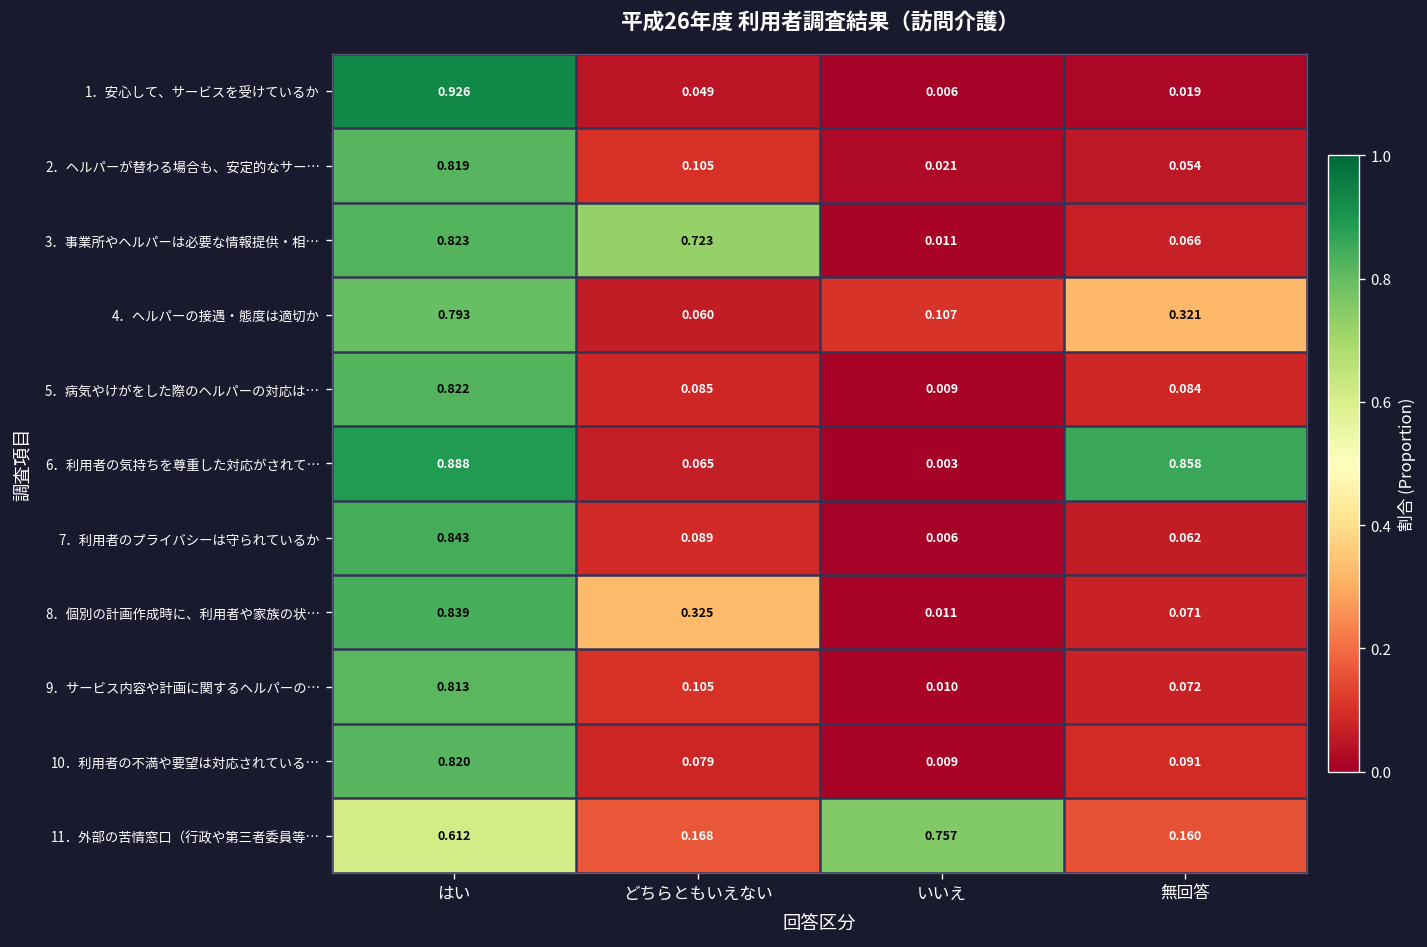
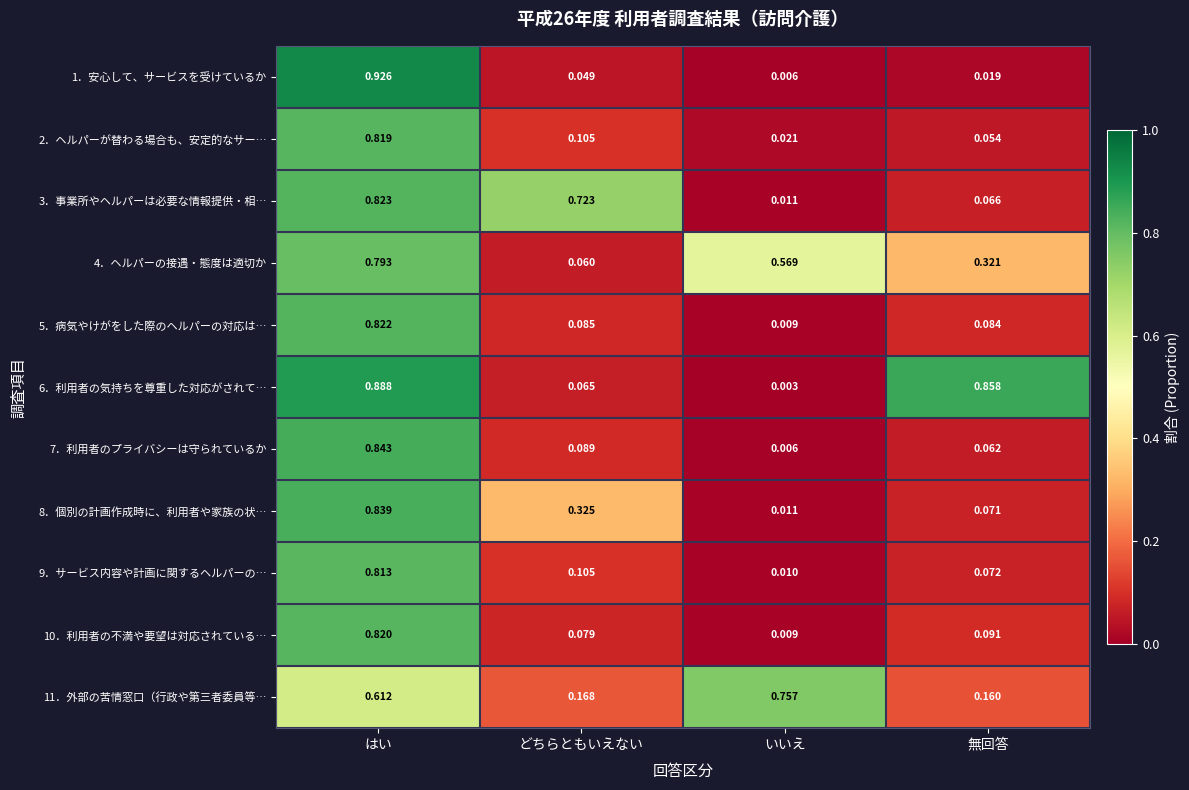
  {
    "1．安心して、サービスを受けているか": {
      "はい": 0.926,
      "どちらともいえない": 0.049,
      "いいえ": 0.006,
      "無回答": 0.019
    },
    "2．ヘルパーが替わる場合も、安定的なサー…": {
      "はい": 0.819,
      "どちらともいえない": 0.105,
      "いいえ": 0.021,
      "無回答": 0.054
    },
    "3．事業所やヘルパーは必要な情報提供・相…": {
      "はい": 0.823,
      "どちらともいえない": 0.723,
      "いいえ": 0.011,
      "無回答": 0.066
    },
    "4．ヘルパーの接遇・態度は適切か": {
      "はい": 0.793,
      "どちらともいえない": 0.060,
-     "いいえ": 0.107,
+     "いいえ": 0.569,
      "無回答": 0.321
    },
    "5．病気やけがをした際のヘルパーの対応は…": {
      "はい": 0.822,
      "どちらともいえない": 0.085,
      "いいえ": 0.009,
      "無回答": 0.084
    },
    "6．利用者の気持ちを尊重した対応がされて…": {
      "はい": 0.888,
      "どちらともいえない": 0.065,
      "いいえ": 0.003,
      "無回答": 0.858
    },
    "7．利用者のプライバシーは守られているか": {
      "はい": 0.843,
      "どちらともいえない": 0.089,
      "いいえ": 0.006,
      "無回答": 0.062
    },
    "8．個別の計画作成時に、利用者や家族の状…": {
      "はい": 0.839,
      "どちらともいえない": 0.325,
      "いいえ": 0.011,
      "無回答": 0.071
    },
    "9．サービス内容や計画に関するヘルパーの…": {
      "はい": 0.813,
      "どちらともいえない": 0.105,
      "いいえ": 0.010,
      "無回答": 0.072
    },
    "10．利用者の不満や要望は対応されている…": {
      "はい": 0.820,
      "どちらともいえない": 0.079,
      "いいえ": 0.009,
      "無回答": 0.091
    },
    "11．外部の苦情窓口（行政や第三者委員等…": {
      "はい": 0.612,
      "どちらともいえない": 0.168,
      "いいえ": 0.757,
      "無回答": 0.160
    }
  }
